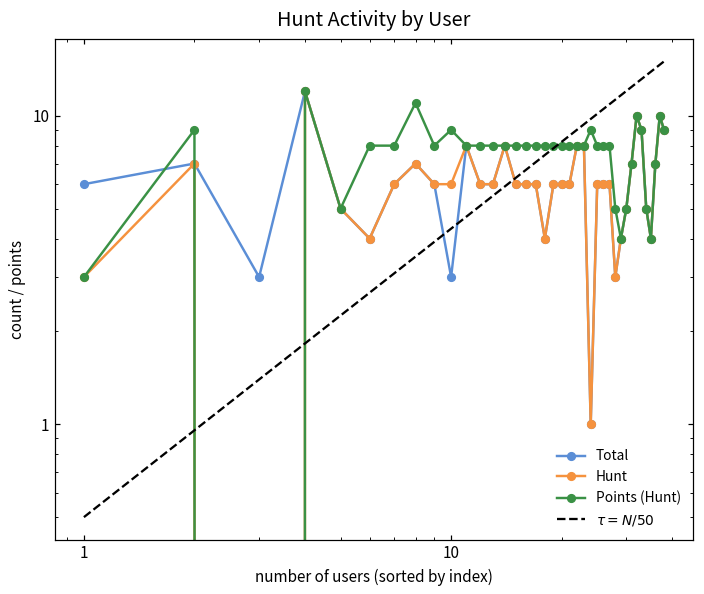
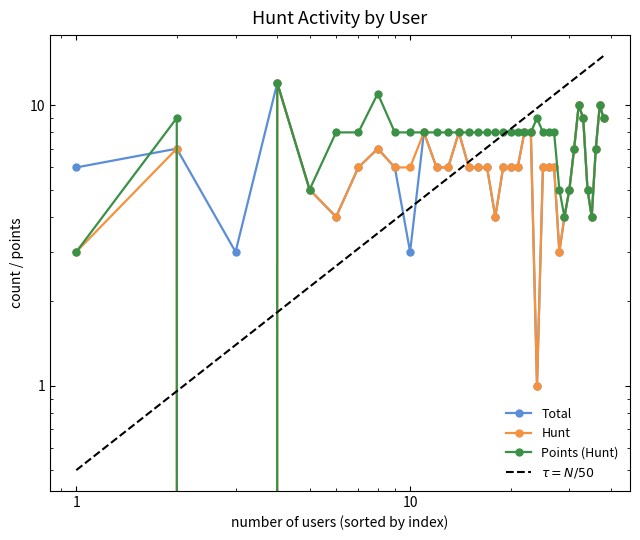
  {
    "Total": {
      "1": 6,
      "10": 3
    },
    "Hunt": {
      "10": 6
    },
    "Points (Hunt)": {
-     "10": 9
+     "10": 8
    }
  }
